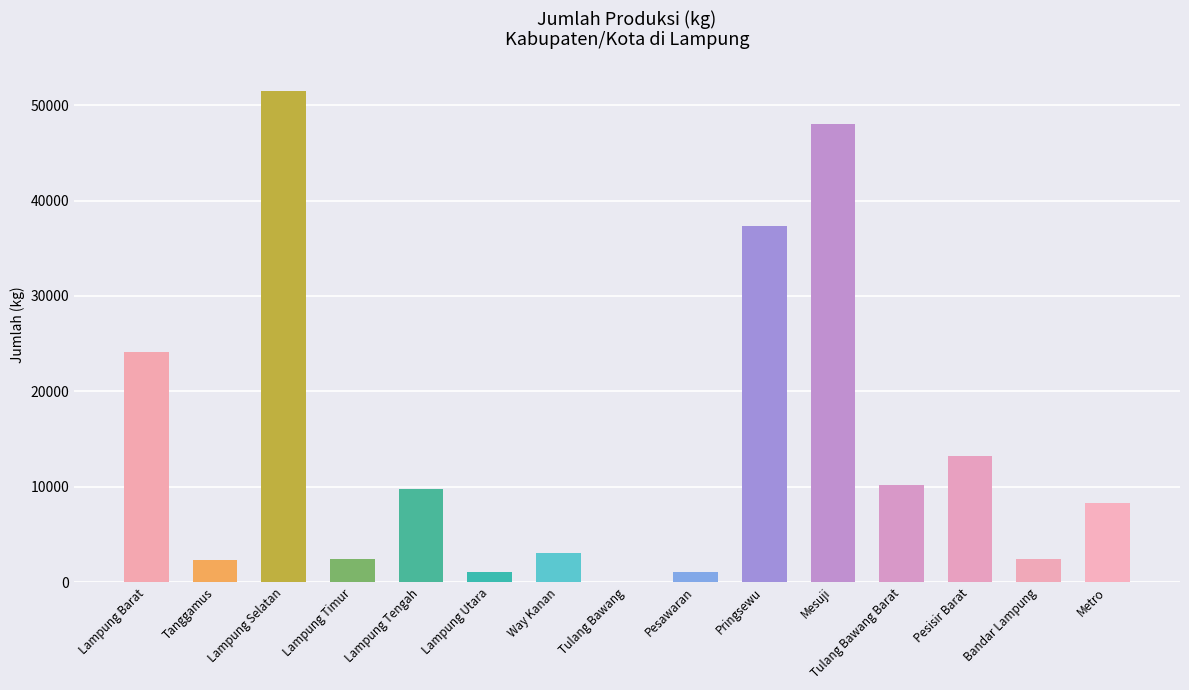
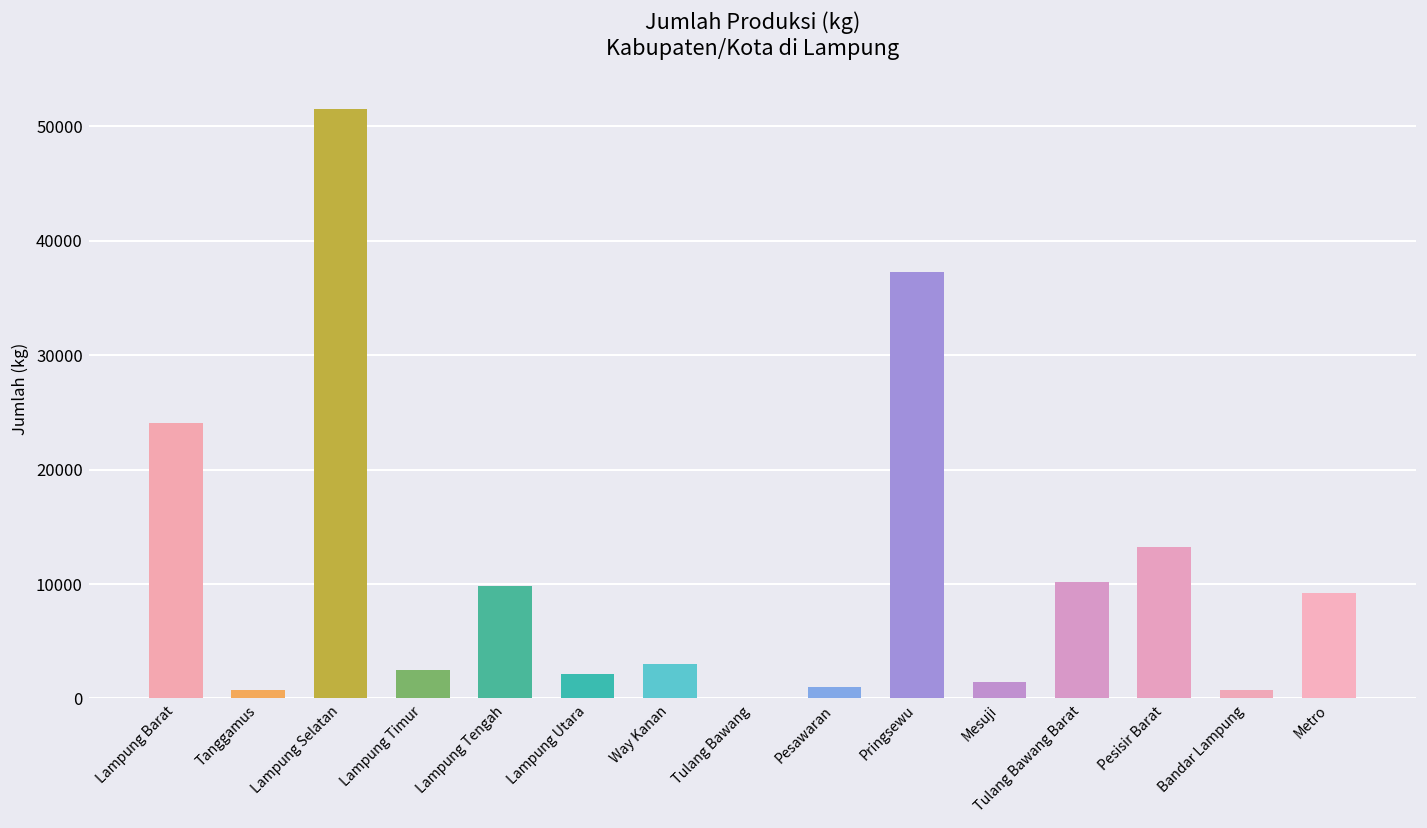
  {
    "Lampung Barat": 24000,
-   "Tanggamus": 2000,
+   "Tanggamus": 1000,
    "Lampung Selatan": 52000,
    "Lampung Timur": 2000,
    "Lampung Tengah": 10000,
-   "Lampung Utara": 1000,
+   "Lampung Utara": 2000,
    "Way Kanan": 3000,
    "Tulang Bawang": 0,
    "Pesawaran": 1000,
    "Pringsewu": 37000,
-   "Mesuji": 48000,
+   "Mesuji": 1000,
    "Tulang Bawang Barat": 10000,
    "Pesisir Barat": 13000,
-   "Bandar Lampung": 2000,
-   "Metro": 8000
+   "Bandar Lampung": 1000,
+   "Metro": 9000
  }
